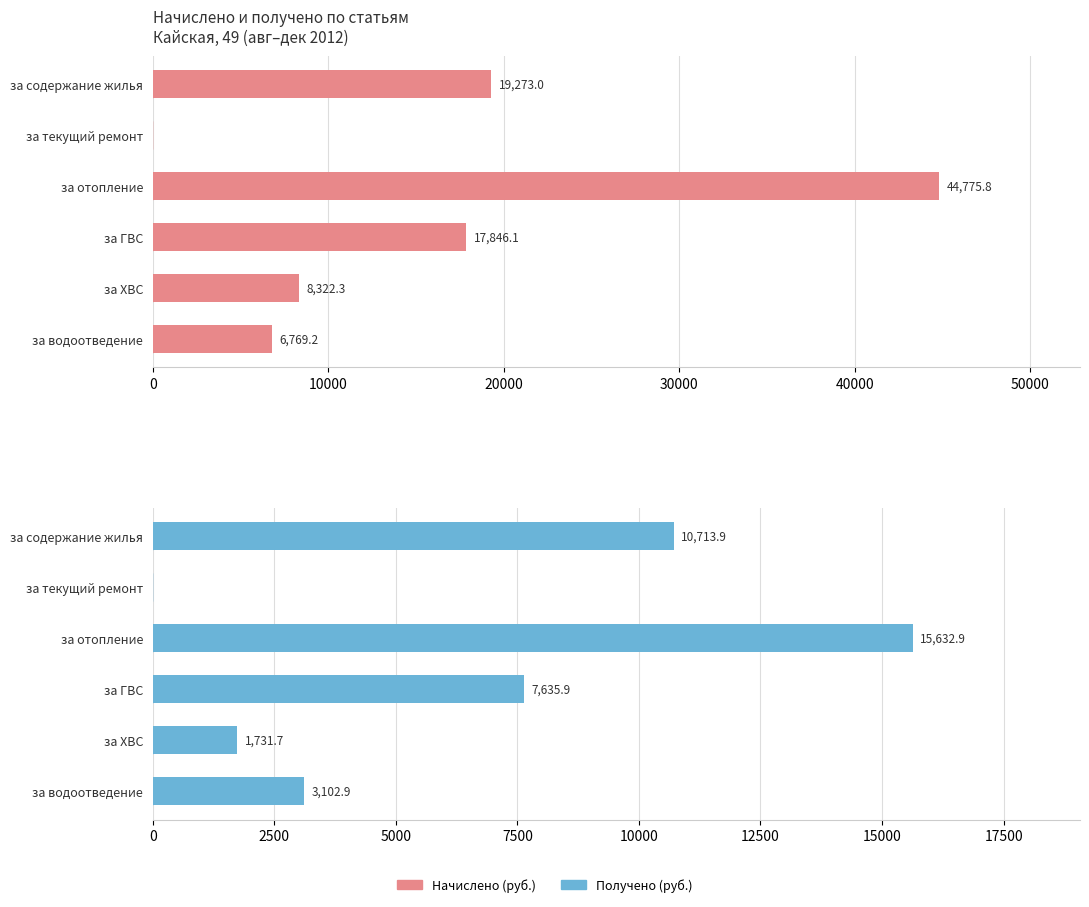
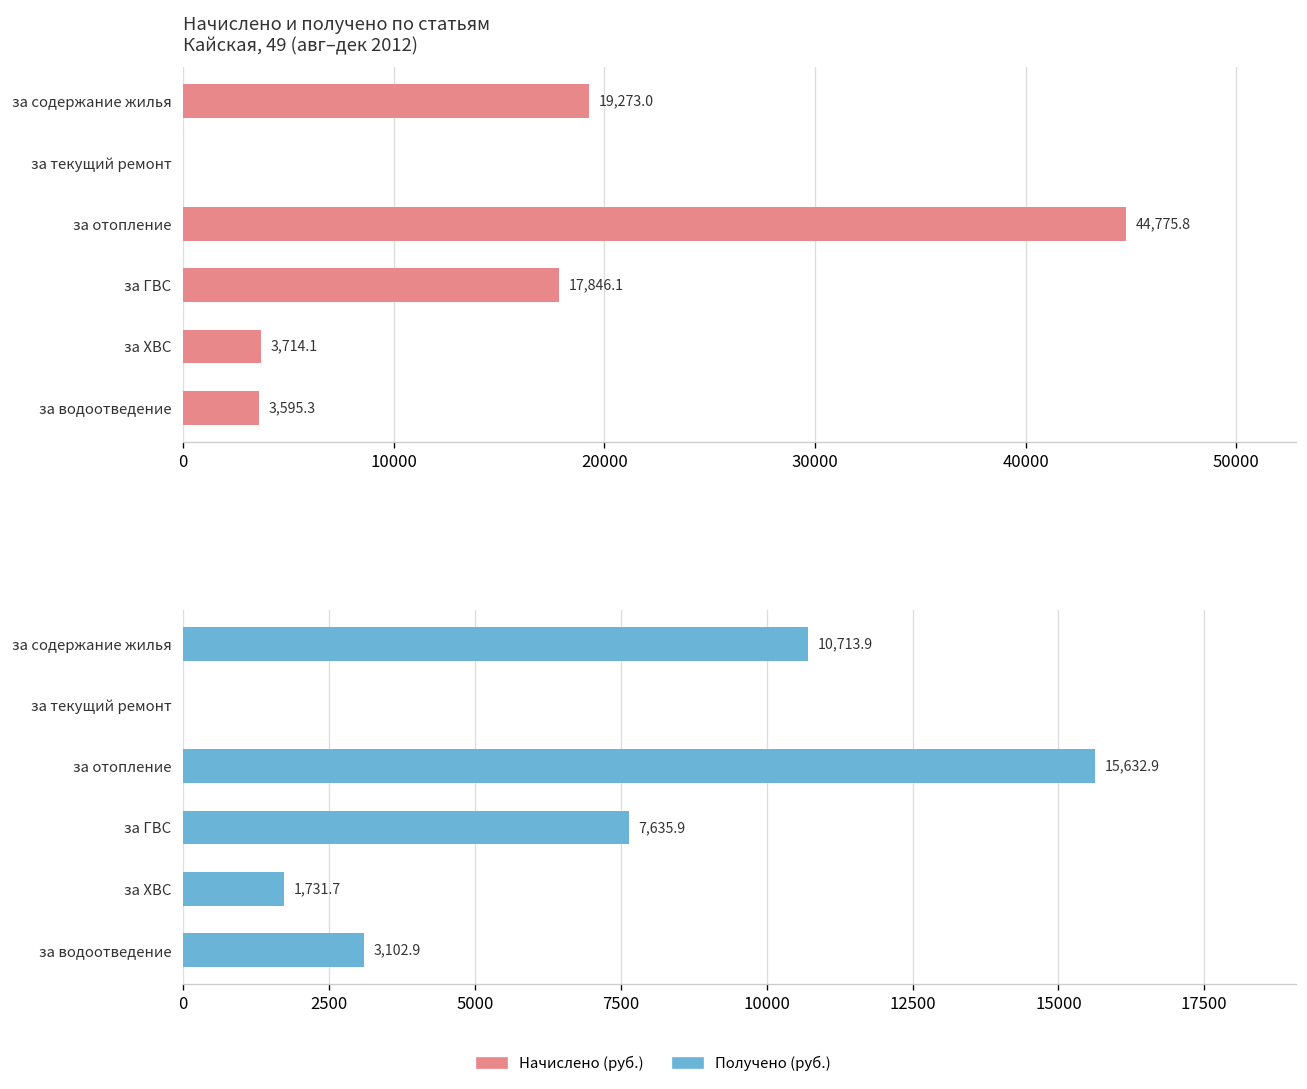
  {
    "Начислено и получено по статьям Кайская, 49 (авг–дек 2012)": {
      "за содержание жилья": "19,273.0",
      "за отопление": "44,775.8",
      "за ГВС": "17,846.1",
-     "за ХВС": "8,322.3",
-     "за водоотведение": "6,769.2"
+     "за ХВС": "3,714.1",
+     "за водоотведение": "3,595.3"
    }
  }
